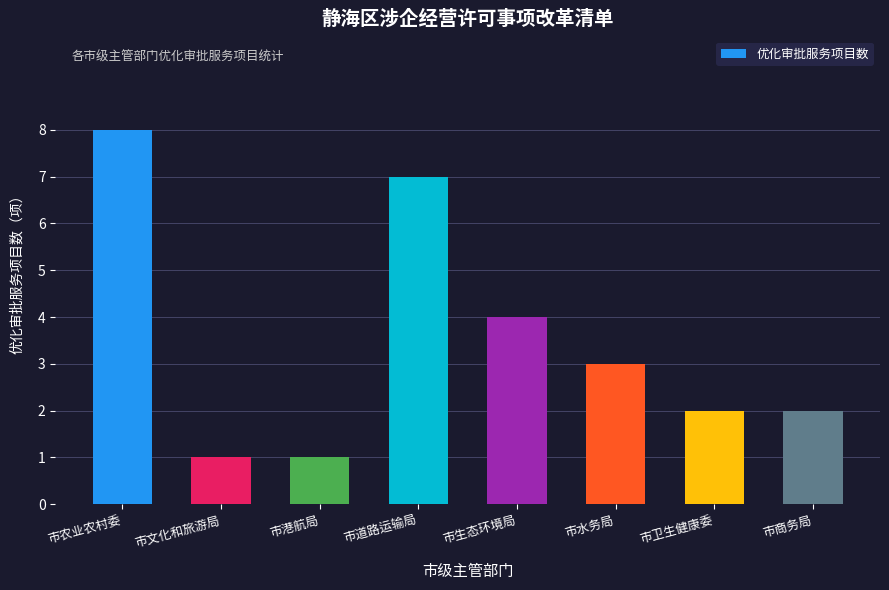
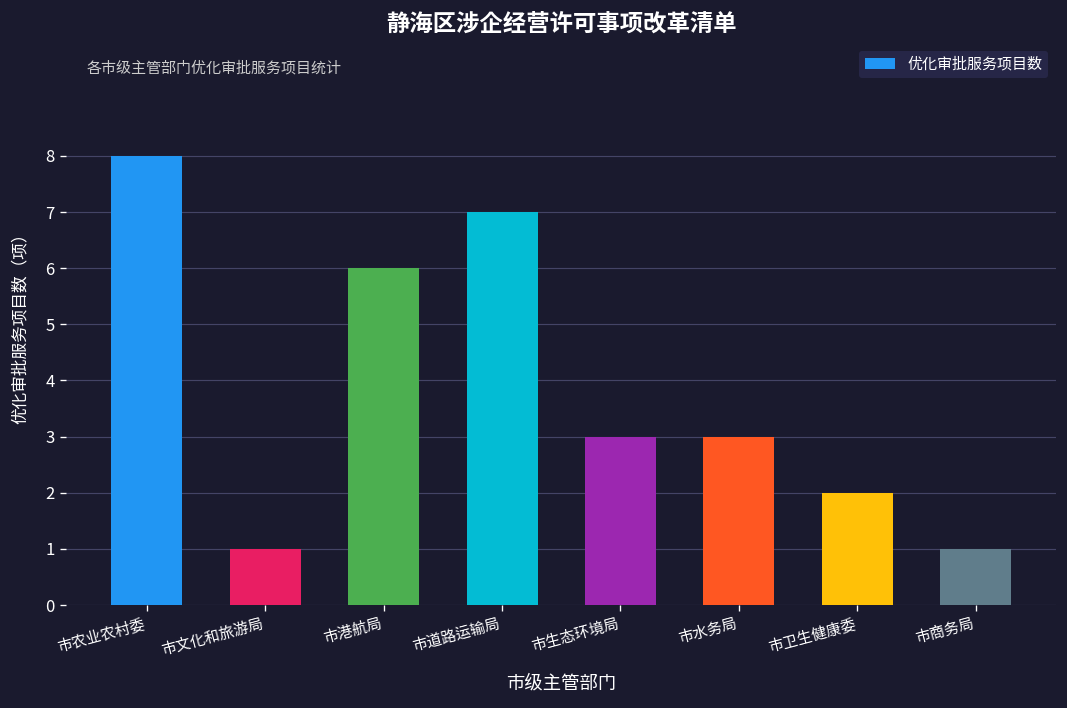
  {
    "市农业农村委": 8,
    "市文化和旅游局": 1,
-   "市港航局": 1,
+   "市港航局": 6,
    "市道路运输局": 7,
-   "市生态环境局": 4,
+   "市生态环境局": 3,
    "市水务局": 3,
    "市卫生健康委": 2,
-   "市商务局": 2
+   "市商务局": 1
  }
